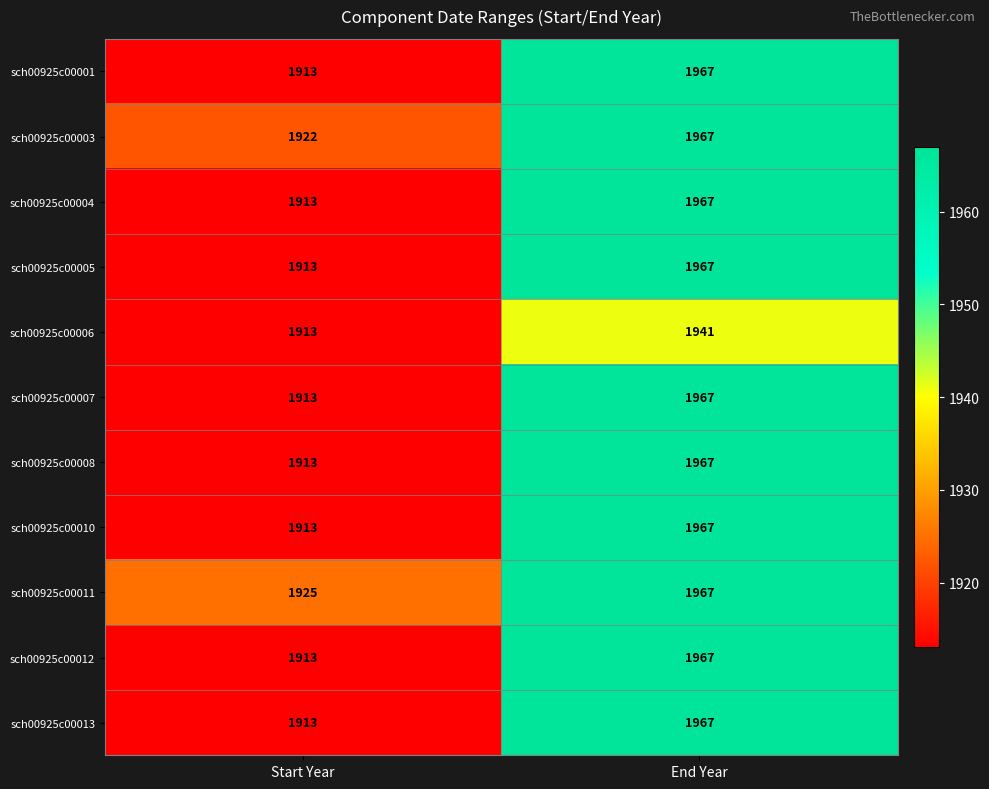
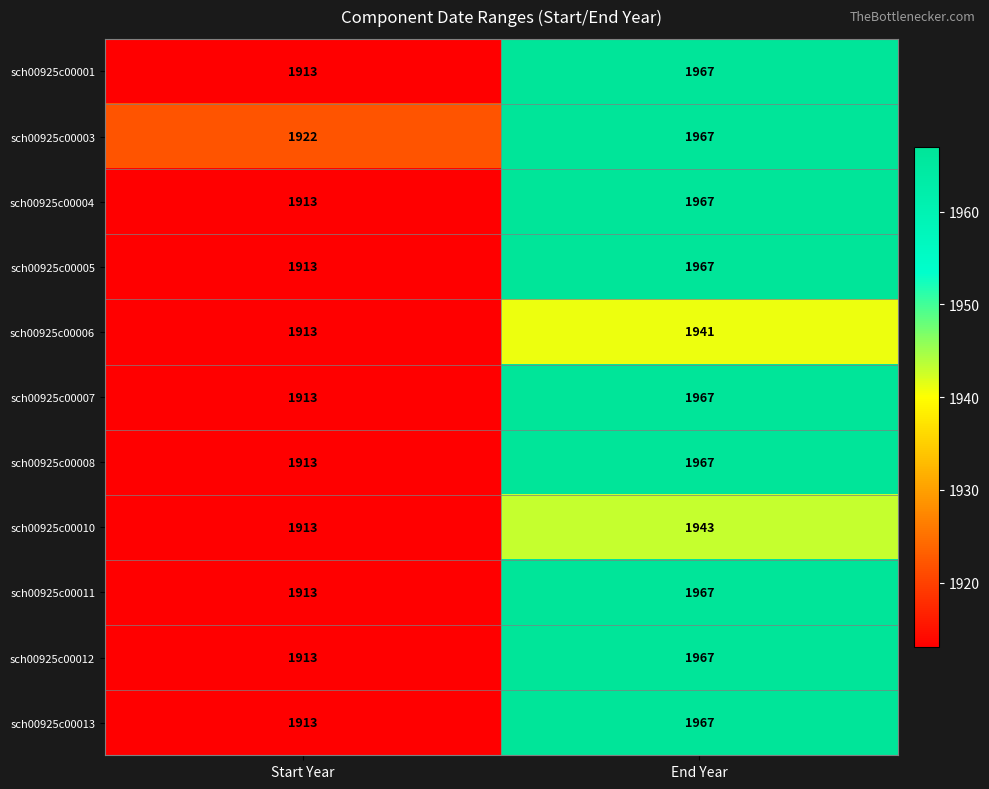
  {
    "sch00925c00001": {
      "Start Year": 1913,
      "End Year": 1967
    },
    "sch00925c00003": {
      "Start Year": 1922,
      "End Year": 1967
    },
    "sch00925c00004": {
      "Start Year": 1913,
      "End Year": 1967
    },
    "sch00925c00005": {
      "Start Year": 1913,
      "End Year": 1967
    },
    "sch00925c00006": {
      "Start Year": 1913,
      "End Year": 1941
    },
    "sch00925c00007": {
      "Start Year": 1913,
      "End Year": 1967
    },
    "sch00925c00008": {
      "Start Year": 1913,
      "End Year": 1967
    },
    "sch00925c00010": {
      "Start Year": 1913,
-     "End Year": 1967
+     "End Year": 1943
    },
    "sch00925c00011": {
-     "Start Year": 1925,
+     "Start Year": 1913,
      "End Year": 1967
    },
    "sch00925c00012": {
      "Start Year": 1913,
      "End Year": 1967
    },
    "sch00925c00013": {
      "Start Year": 1913,
      "End Year": 1967
    }
  }
